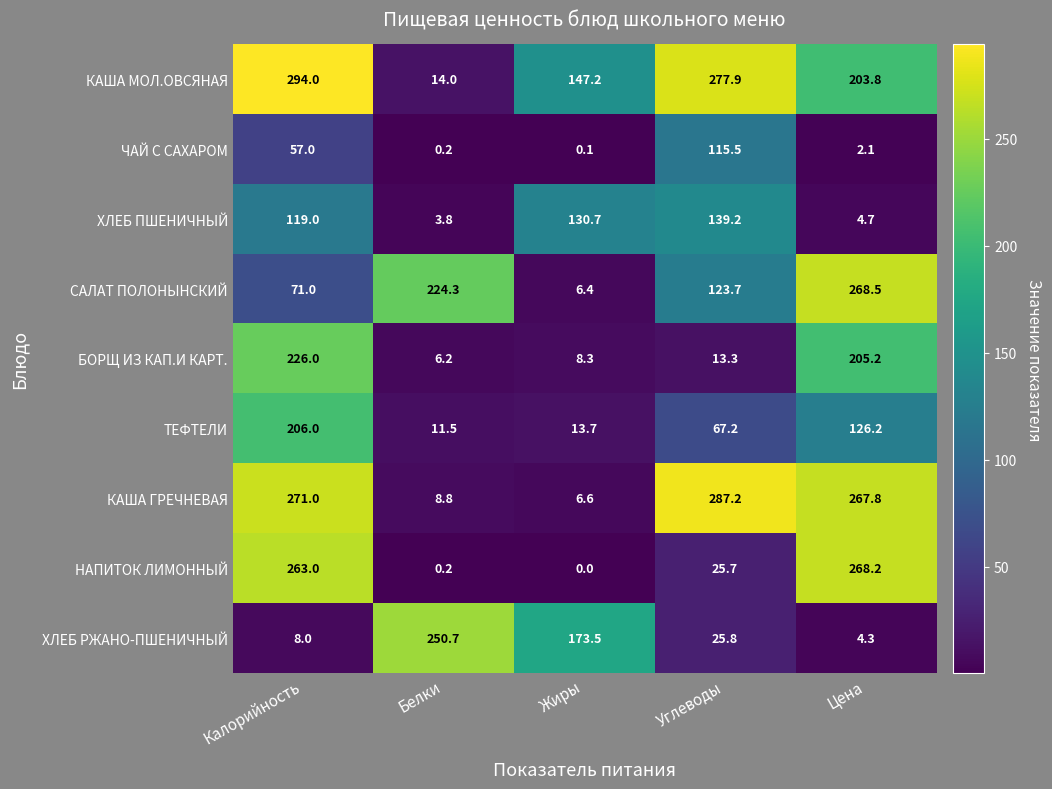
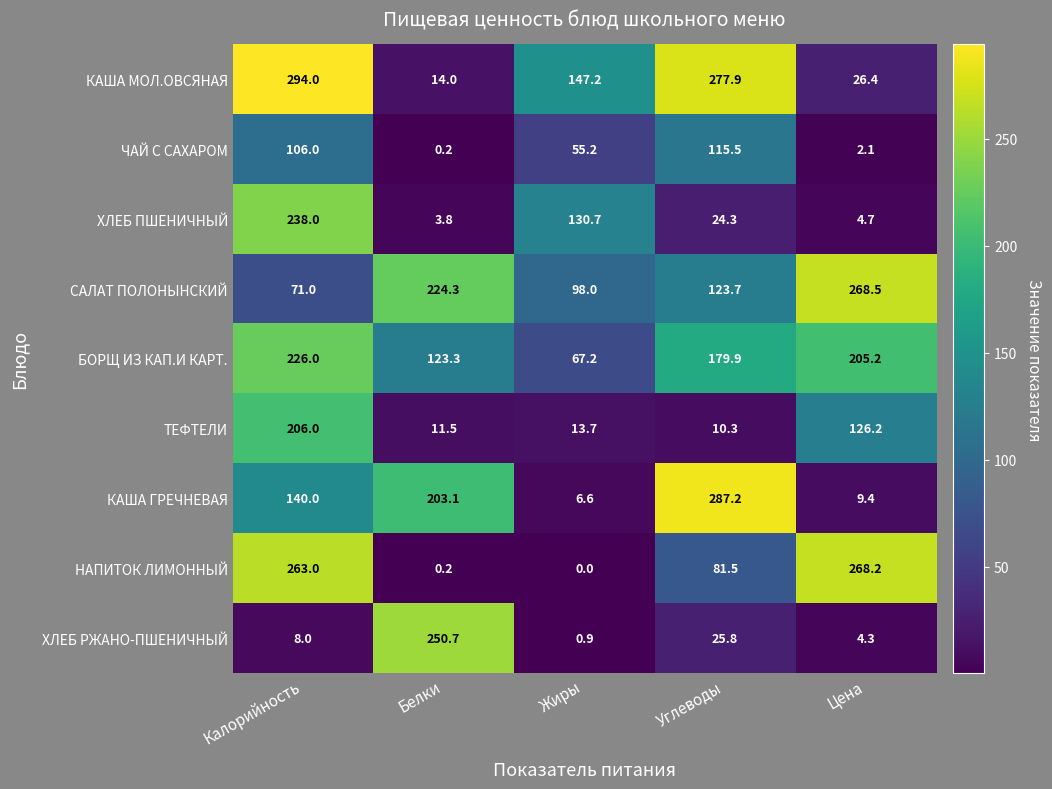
  {
    "КАША МОЛ.ОВСЯНАЯ": {
      "Калорийность": 294.0,
      "Белки": 14.0,
      "Жиры": 147.2,
      "Углеводы": 277.9,
-     "Цена": 203.8
+     "Цена": 26.4
    },
    "ЧАЙ С САХАРОМ": {
-     "Калорийность": 57.0,
+     "Калорийность": 106.0,
      "Белки": 0.2,
-     "Жиры": 0.1,
+     "Жиры": 55.2,
      "Углеводы": 115.5,
      "Цена": 2.1
    },
    "ХЛЕБ ПШЕНИЧНЫЙ": {
-     "Калорийность": 119.0,
+     "Калорийность": 238.0,
      "Белки": 3.8,
      "Жиры": 130.7,
-     "Углеводы": 139.2,
+     "Углеводы": 24.3,
      "Цена": 4.7
    },
    "САЛАТ ПОЛОНЫНСКИЙ": {
      "Калорийность": 71.0,
      "Белки": 224.3,
-     "Жиры": 6.4,
+     "Жиры": 98.0,
      "Углеводы": 123.7,
      "Цена": 268.5
    },
    "БОРЩ ИЗ КАП.И КАРТ.": {
      "Калорийность": 226.0,
-     "Белки": 6.2,
-     "Жиры": 8.3,
-     "Углеводы": 13.3,
+     "Белки": 123.3,
+     "Жиры": 67.2,
+     "Углеводы": 179.9,
      "Цена": 205.2
    },
    "ТЕФТЕЛИ": {
      "Калорийность": 206.0,
      "Белки": 11.5,
      "Жиры": 13.7,
-     "Углеводы": 67.2,
+     "Углеводы": 10.3,
      "Цена": 126.2
    },
    "КАША ГРЕЧНЕВАЯ": {
-     "Калорийность": 271.0,
-     "Белки": 8.8,
+     "Калорийность": 140.0,
+     "Белки": 203.1,
      "Жиры": 6.6,
      "Углеводы": 287.2,
-     "Цена": 267.8
+     "Цена": 9.4
    },
    "НАПИТОК ЛИМОННЫЙ": {
      "Калорийность": 263.0,
      "Белки": 0.2,
      "Жиры": 0.0,
-     "Углеводы": 25.7,
+     "Углеводы": 81.5,
      "Цена": 268.2
    },
    "ХЛЕБ РЖАНО-ПШЕНИЧНЫЙ": {
      "Калорийность": 8.0,
      "Белки": 250.7,
-     "Жиры": 173.5,
+     "Жиры": 0.9,
      "Углеводы": 25.8,
      "Цена": 4.3
    }
  }
